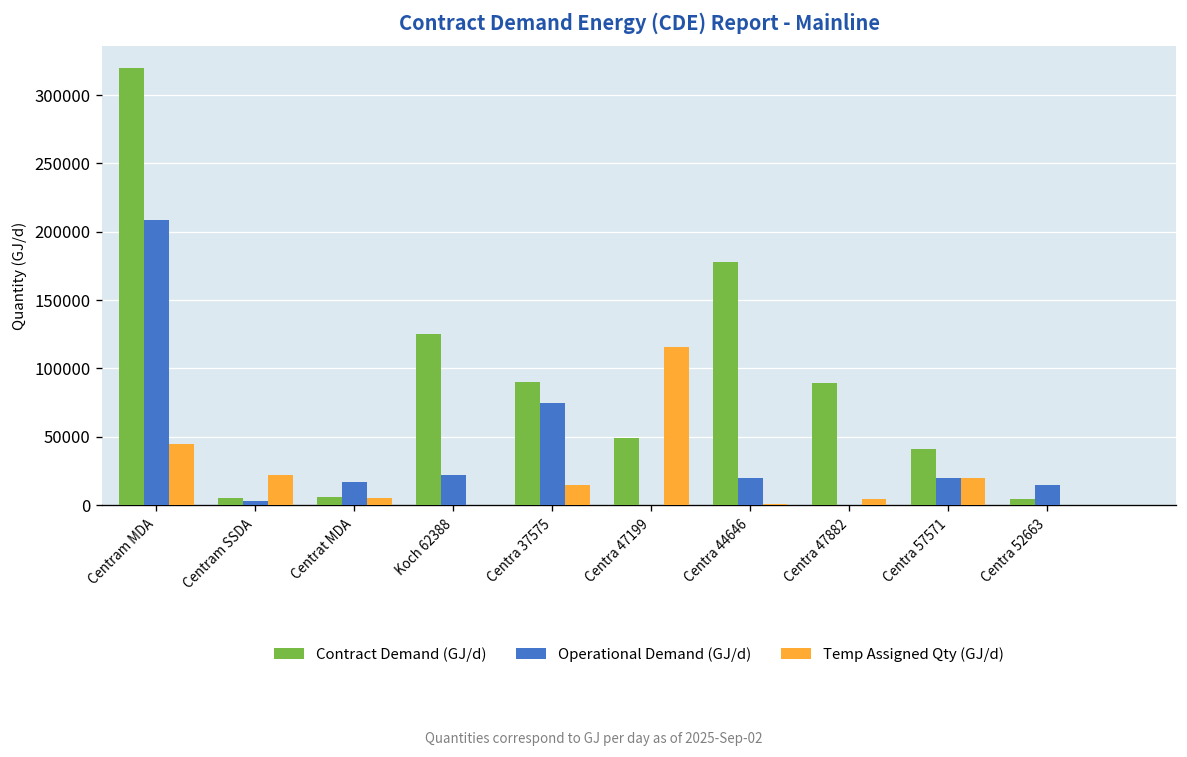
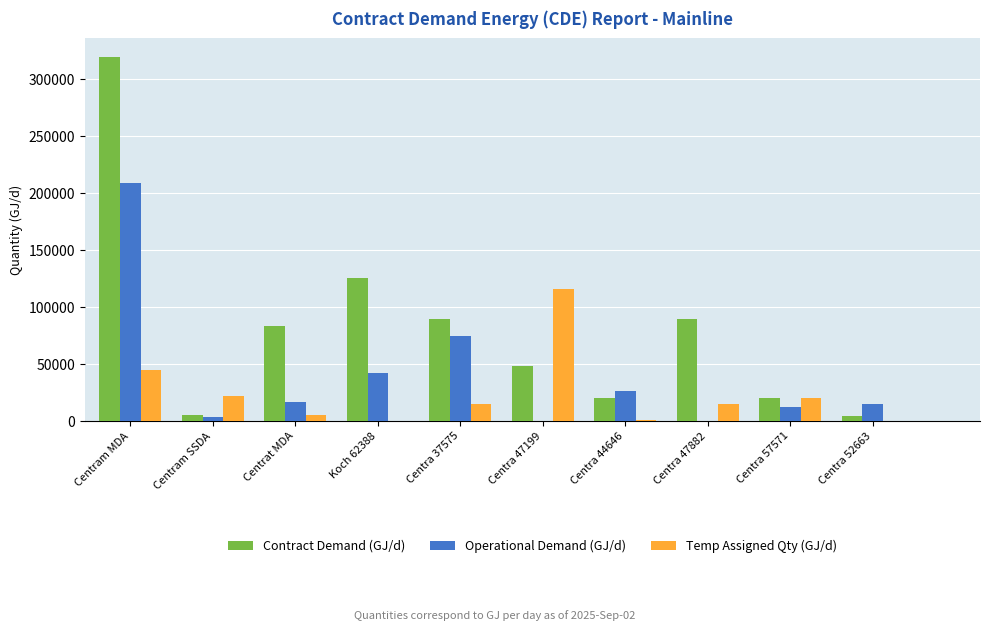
  {
    "Contract Demand (GJ/d)": {
      "Centram MDA": 320000,
      "Centram SSDA": 5000,
-     "Centrat MDA": 6000,
+     "Centrat MDA": 84000,
      "Koch 62388": 125000,
      "Centra 37575": 90000,
      "Centra 47199": 49000,
-     "Centra 44646": 178000,
+     "Centra 44646": 21000,
      "Centra 47882": 89000,
-     "Centra 57571": 41000,
+     "Centra 57571": 20000,
      "Centra 52663": 4000
    },
    "Operational Demand (GJ/d)": {
      "Centram MDA": 209000,
      "Centram SSDA": 3000,
      "Centrat MDA": 17000,
-     "Koch 62388": 22000,
+     "Koch 62388": 42000,
      "Centra 37575": 75000,
      "Centra 47199": 0,
-     "Centra 44646": 20000,
+     "Centra 44646": 27000,
      "Centra 47882": 0,
-     "Centra 57571": 20000,
+     "Centra 57571": 12000,
      "Centra 52663": 15000
    },
    "Temp Assigned Qty (GJ/d)": {
      "Centram MDA": 44000,
      "Centram SSDA": 22000,
      "Centrat MDA": 6000,
      "Koch 62388": 0,
      "Centra 37575": 15000,
      "Centra 47199": 116000,
-     "Centra 47882": 4000,
+     "Centra 47882": 15000,
      "Centra 57571": 20000,
      "Centra 52663": 0
    }
  }
